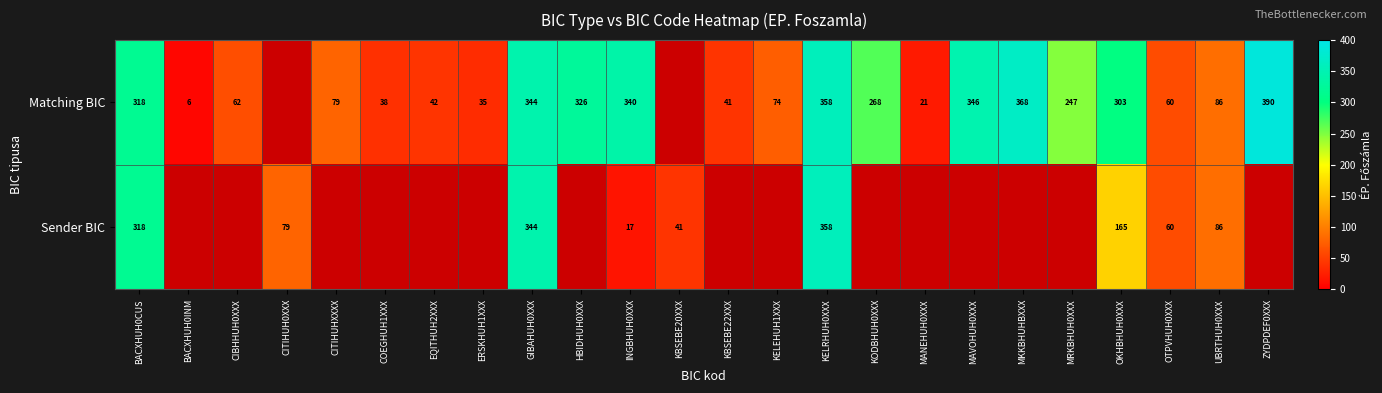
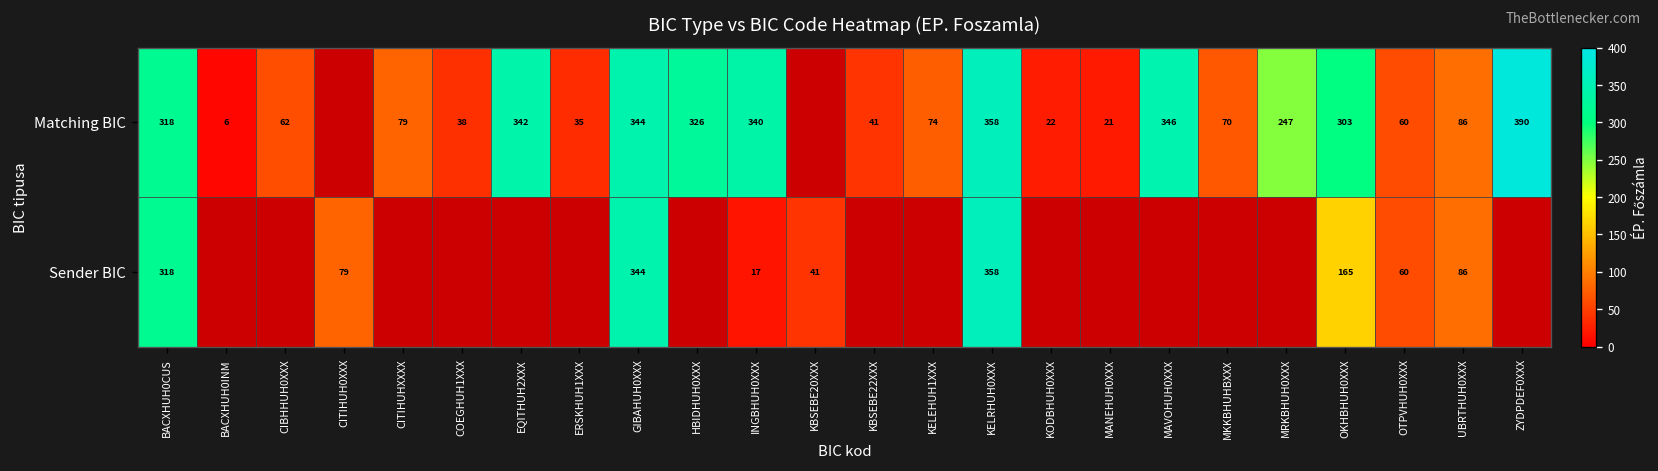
  {
    "Matching BIC": {
      "BACXHUH0CUS": 318,
      "BACXHUH0INM": 6,
      "CIBHHUH0XXX": 62,
      "CITIHUHXXXX": 79,
      "COEGHUH1XXX": 38,
-     "EQITHUH2XXX": 42,
+     "EQITHUH2XXX": 342,
      "ERSKHUH1XXX": 35,
      "GIBAHUH0XXX": 344,
      "HBIDHUH0XXX": 326,
      "INGBHUH0XXX": 340,
      "KBSEBE22XXX": 41,
      "KELEHUH1XXX": 74,
      "KELRHUH0XXX": 358,
-     "KODBHUH0XXX": 268,
+     "KODBHUH0XXX": 22,
      "MANEHUH0XXX": 21,
      "MAVOHUH0XXX": 346,
-     "MKKBHUHBXXX": 368,
+     "MKKBHUHBXXX": 70,
      "MRKBHUH0XXX": 247,
      "OKHBHUH0XXX": 303,
      "OTPVHUH0XXX": 60,
      "UBRTHUH0XXX": 86,
      "ZYDPDEF0XXX": 390
    },
    "Sender BIC": {
      "BACXHUH0CUS": 318,
      "CITIHUH0XXX": 79,
      "GIBAHUH0XXX": 344,
      "INGBHUH0XXX": 17,
      "KBSEBE20XXX": 41,
      "KELRHUH0XXX": 358,
      "OKHBHUH0XXX": 165,
      "OTPVHUH0XXX": 60,
      "UBRTHUH0XXX": 86
    }
  }
